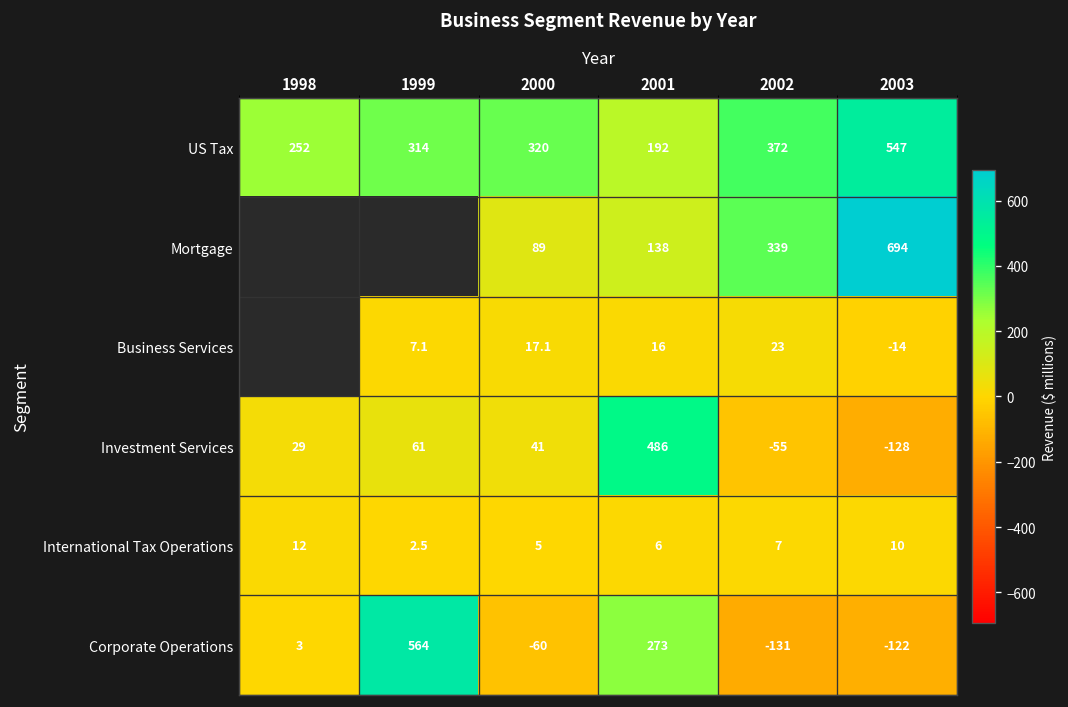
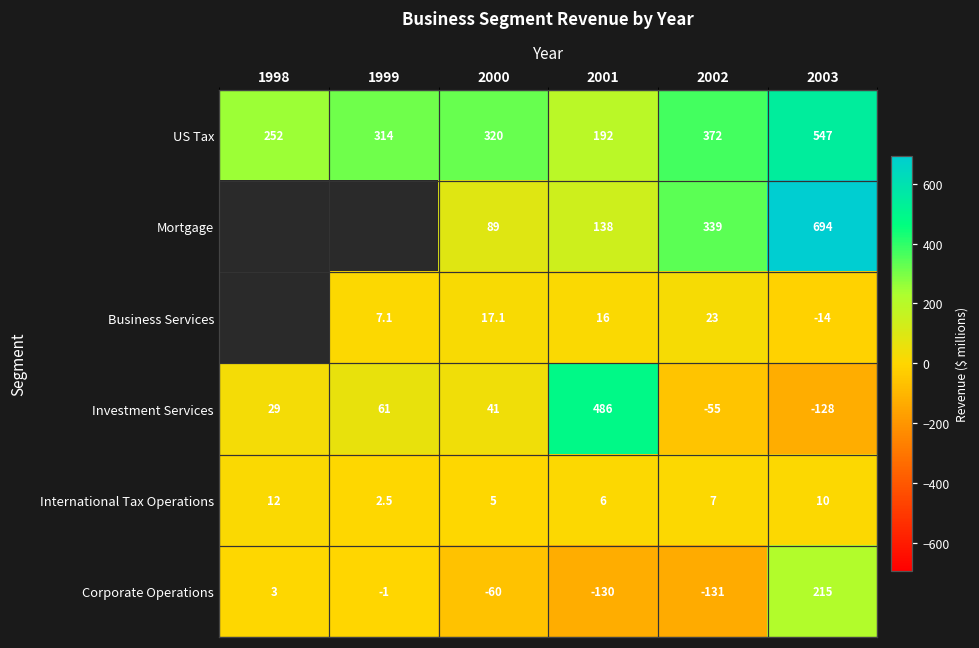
  {
    "US Tax": {
      "1998": 252,
      "1999": 314,
      "2000": 320,
      "2001": 192,
      "2002": 372,
      "2003": 547
    },
    "Mortgage": {
      "2000": 89,
      "2001": 138,
      "2002": 339,
      "2003": 694
    },
    "Business Services": {
      "1999": 7.1,
      "2000": 17.1,
      "2001": 16,
      "2002": 23,
      "2003": -14
    },
    "Investment Services": {
      "1998": 29,
      "1999": 61,
      "2000": 41,
      "2001": 486,
      "2002": -55,
      "2003": -128
    },
    "International Tax Operations": {
      "1998": 12,
      "1999": 2.5,
      "2000": 5,
      "2001": 6,
      "2002": 7,
      "2003": 10
    },
    "Corporate Operations": {
      "1998": 3,
-     "1999": 564,
+     "1999": -1,
      "2000": -60,
-     "2001": 273,
+     "2001": -130,
      "2002": -131,
-     "2003": -122
+     "2003": 215
    }
  }
